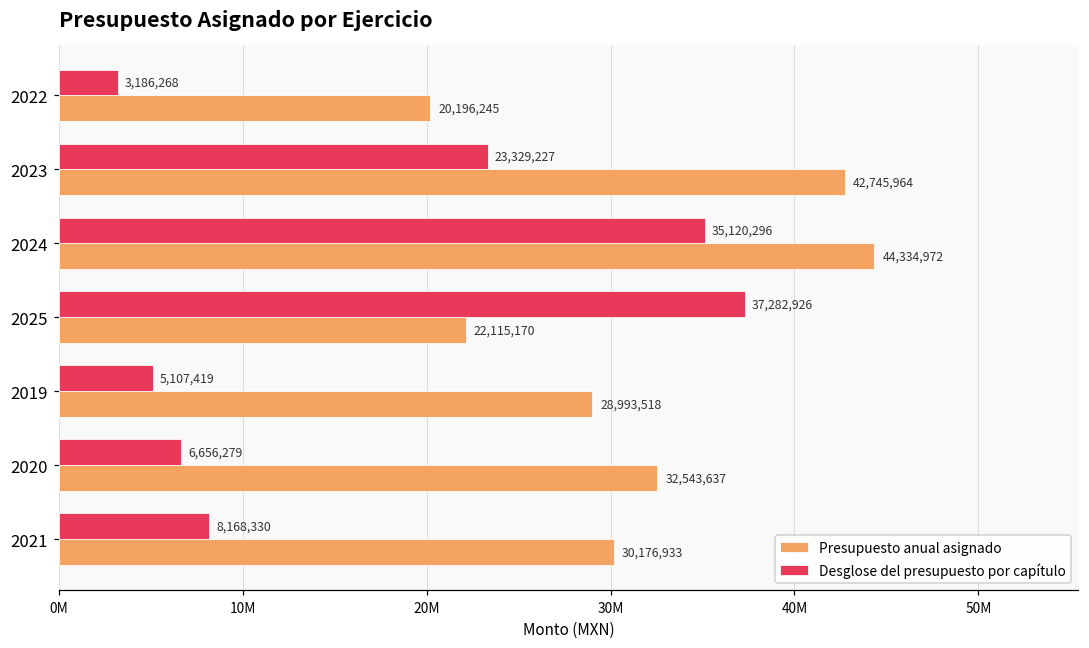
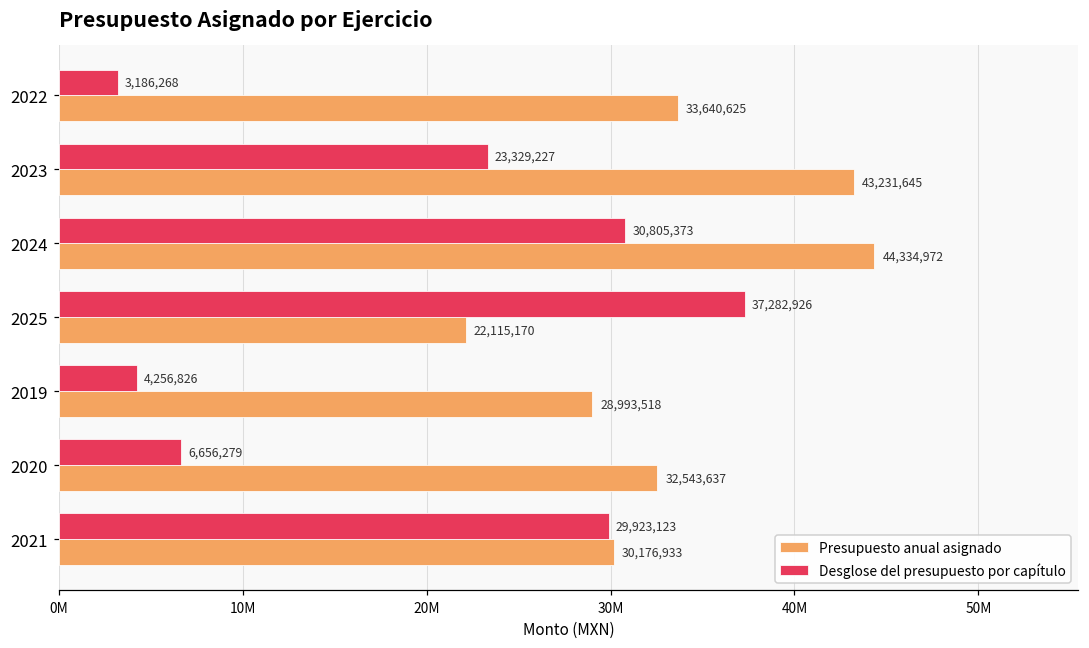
  {
    "Presupuesto anual asignado": {
-     "2022": "20,196,245",
-     "2023": "42,745,964",
+     "2022": "33,640,625",
+     "2023": "43,231,645",
      "2024": "44,334,972",
      "2025": "22,115,170",
      "2019": "28,993,518",
      "2020": "32,543,637",
      "2021": "30,176,933"
    },
    "Desglose del presupuesto por capítulo": {
      "2022": "3,186,268",
      "2023": "23,329,227",
-     "2024": "35,120,296",
+     "2024": "30,805,373",
      "2025": "37,282,926",
-     "2019": "5,107,419",
+     "2019": "4,256,826",
      "2020": "6,656,279",
-     "2021": "8,168,330"
+     "2021": "29,923,123"
    }
  }
